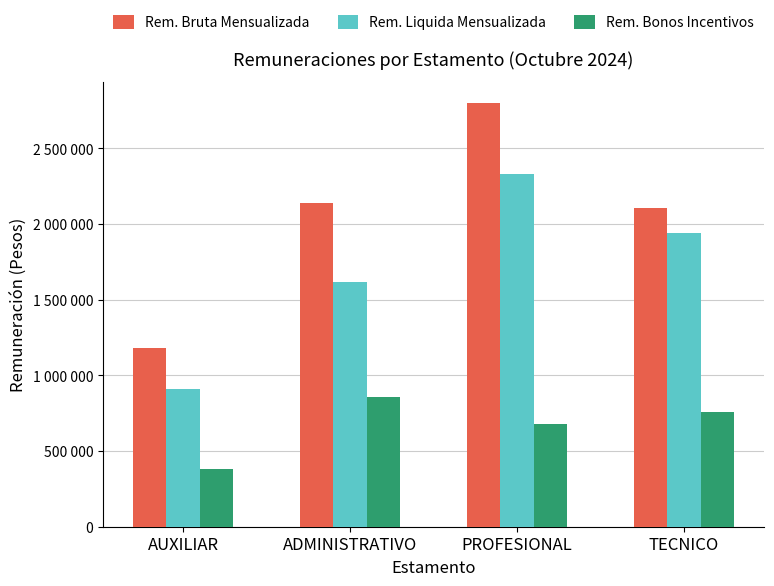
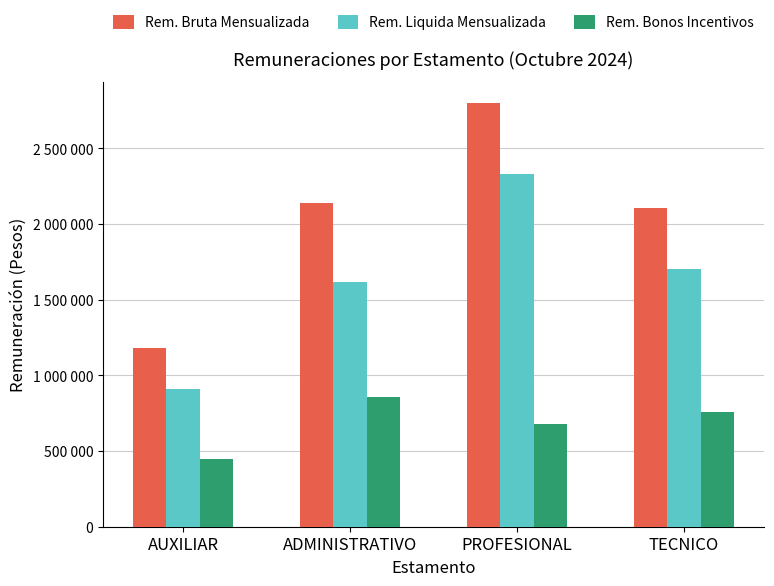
  {
    "Rem. Bruta Mensualizada": {
      "AUXILIAR": 1180000,
      "ADMINISTRATIVO": 2140000,
      "PROFESIONAL": 2800000,
      "TECNICO": 2110000
    },
    "Rem. Liquida Mensualizada": {
      "AUXILIAR": 910000,
      "ADMINISTRATIVO": 1620000,
      "PROFESIONAL": 2330000,
-     "TECNICO": 1940000
+     "TECNICO": 1710000
    },
    "Rem. Bonos Incentivos": {
-     "AUXILIAR": 380000,
+     "AUXILIAR": 450000,
      "ADMINISTRATIVO": 850000,
      "PROFESIONAL": 680000,
      "TECNICO": 760000
    }
  }
